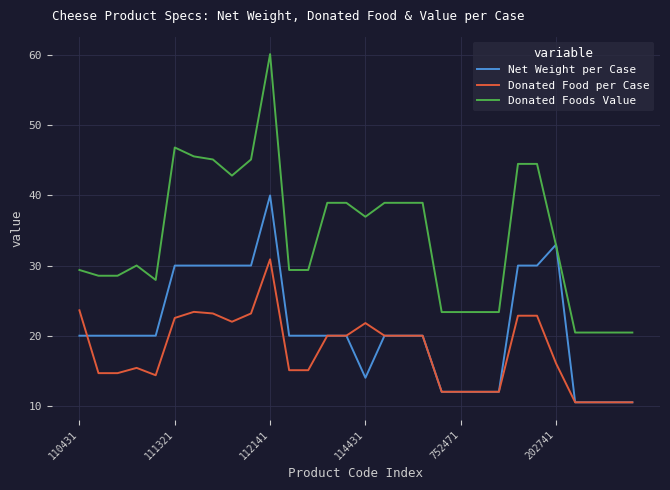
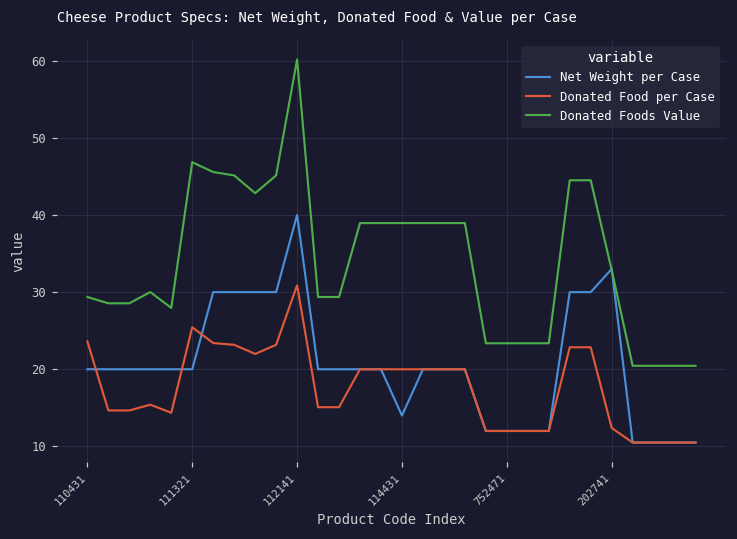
  {
    "Net Weight per Case": {
      "110431": 20,
-     "111321": 30,
+     "111321": 20,
      "112141": 40,
      "114431": 14
    },
    "Donated Food per Case": {
      "110431": 24,
-     "111321": 23,
+     "111321": 25,
      "112141": 31,
-     "114431": 22,
-     "202741": 16
+     "114431": 20,
+     "202741": 12
    },
    "Donated Foods Value": {
      "110431": 29,
      "111321": 47,
      "112141": 60,
-     "114431": 37,
+     "114431": 39,
      "752471": 23
    }
  }
